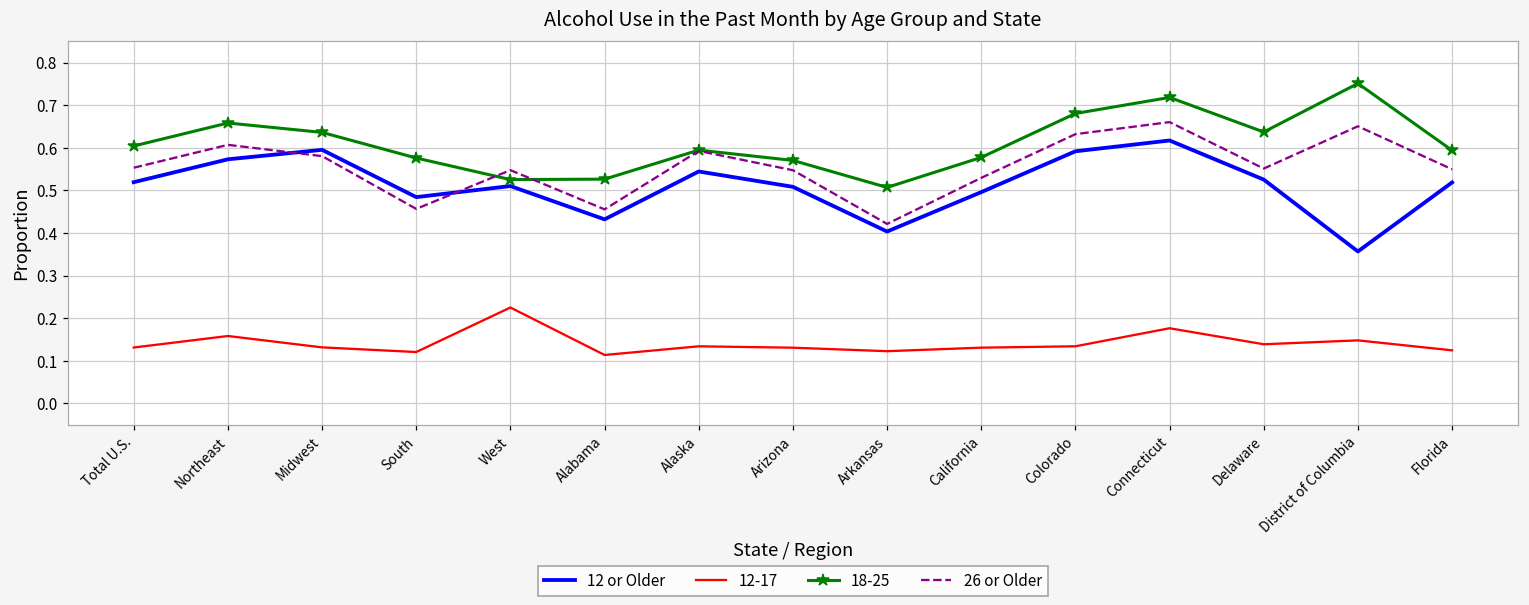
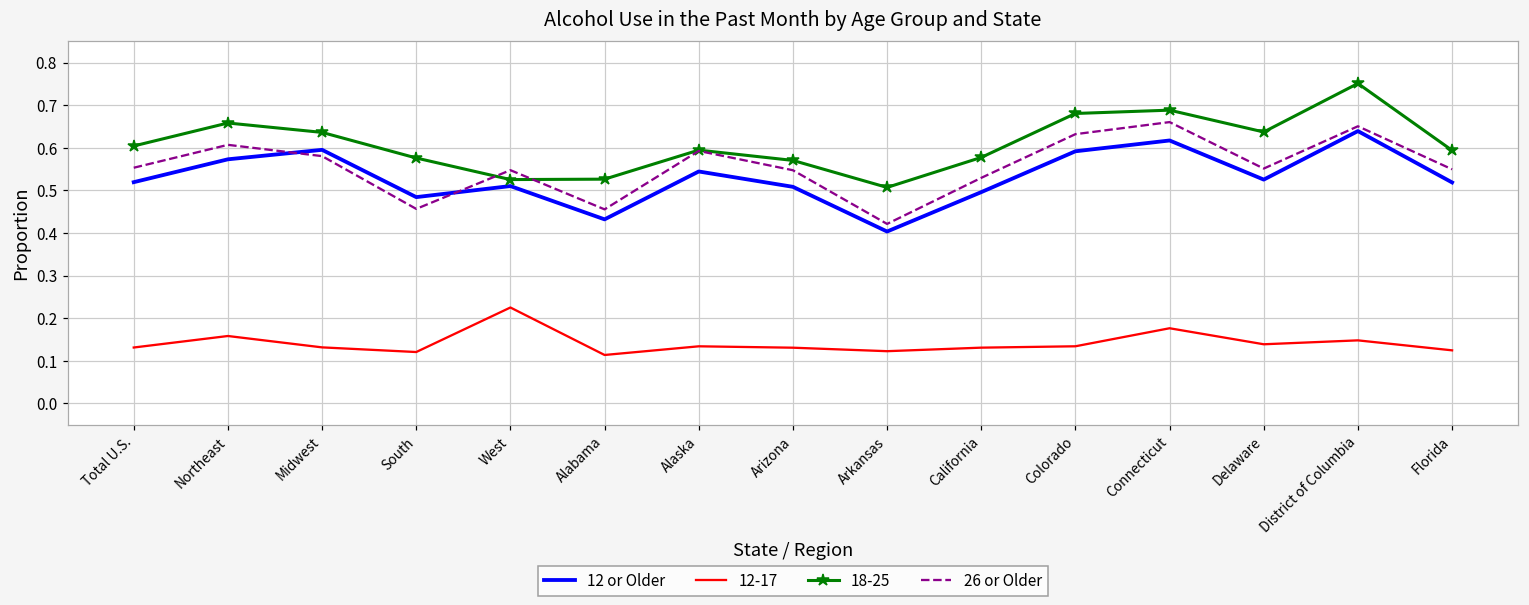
  {
    "12 or Older": {
      "Total U.S.": 0.52,
      "Northeast": 0.57,
      "Midwest": 0.60,
      "South": 0.48,
      "West": 0.51,
      "Alabama": 0.43,
      "Alaska": 0.54,
      "Arizona": 0.51,
      "Arkansas": 0.40,
      "California": 0.50,
      "Colorado": 0.59,
      "Connecticut": 0.62,
      "Delaware": 0.53,
-     "District of Columbia": 0.36,
+     "District of Columbia": 0.64,
      "Florida": 0.52
    },
    "12-17": {
      "Total U.S.": 0.13,
      "Northeast": 0.16,
      "Midwest": 0.13,
      "South": 0.12,
      "West": 0.23,
      "Alabama": 0.11,
      "Alaska": 0.13,
      "Arizona": 0.13,
      "Arkansas": 0.12,
      "California": 0.13,
      "Colorado": 0.13,
      "Connecticut": 0.18,
      "Delaware": 0.14,
      "District of Columbia": 0.15,
      "Florida": 0.12
    },
    "18-25": {
      "Total U.S.": 0.60,
      "Northeast": 0.66,
      "Midwest": 0.64,
      "South": 0.58,
      "West": 0.53,
      "Alabama": 0.53,
      "Arizona": 0.57,
      "Arkansas": 0.51,
      "California": 0.58,
      "Colorado": 0.68,
-     "Connecticut": 0.72,
+     "Connecticut": 0.69,
      "Delaware": 0.64,
      "District of Columbia": 0.75,
      "Florida": 0.59
    },
    "26 or Older": {
      "Total U.S.": 0.55,
      "Northeast": 0.61,
      "Midwest": 0.58,
      "South": 0.46,
      "West": 0.55,
      "Alabama": 0.46,
      "Arizona": 0.55,
      "Arkansas": 0.42,
      "California": 0.53,
      "Colorado": 0.63,
      "Connecticut": 0.66,
      "Delaware": 0.55,
      "District of Columbia": 0.65,
      "Florida": 0.55
    }
  }
